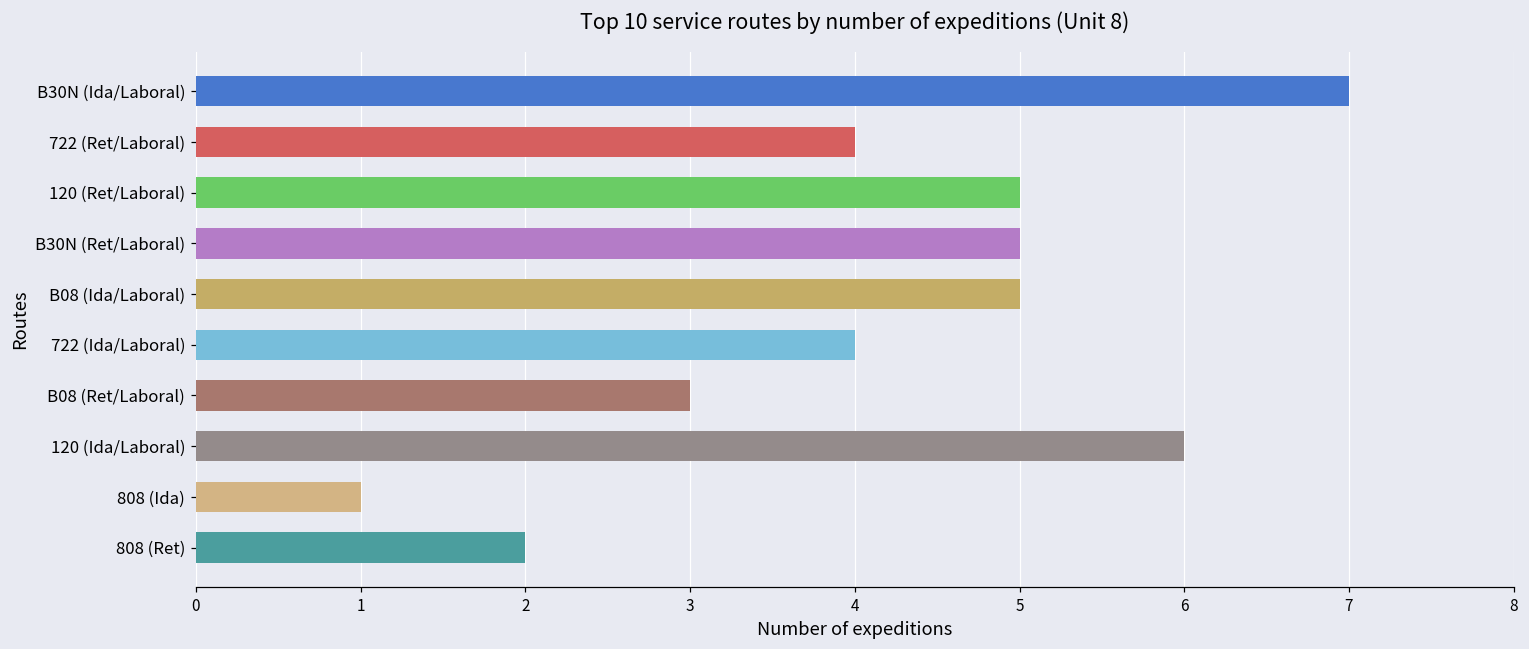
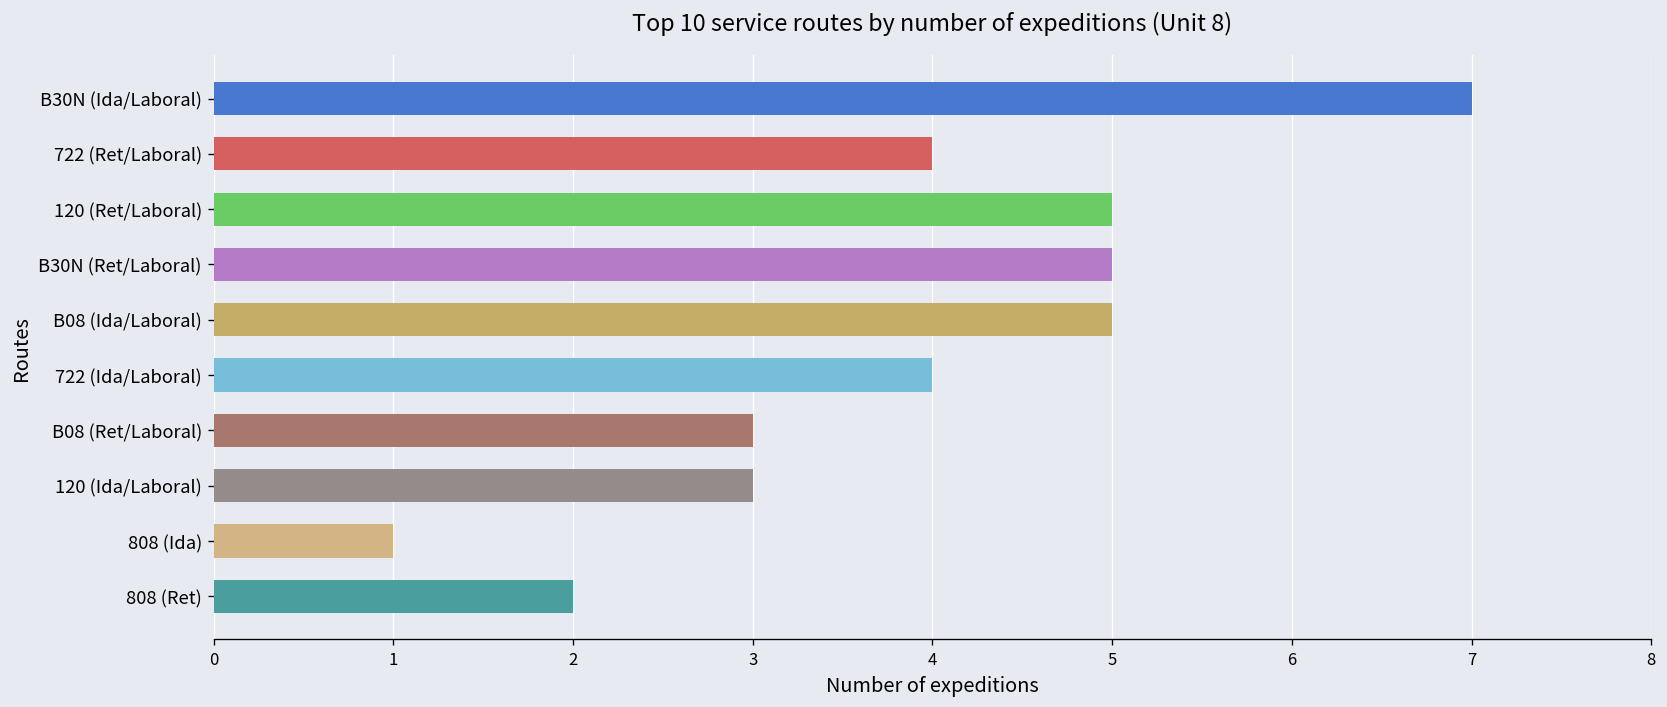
  {
    "B30N (Ida/Laboral)": 7,
    "722 (Ret/Laboral)": 4,
    "120 (Ret/Laboral)": 5,
    "B30N (Ret/Laboral)": 5,
    "B08 (Ida/Laboral)": 5,
    "722 (Ida/Laboral)": 4,
    "B08 (Ret/Laboral)": 3,
-   "120 (Ida/Laboral)": 6,
+   "120 (Ida/Laboral)": 3,
    "808 (Ida)": 1,
    "808 (Ret)": 2
  }
